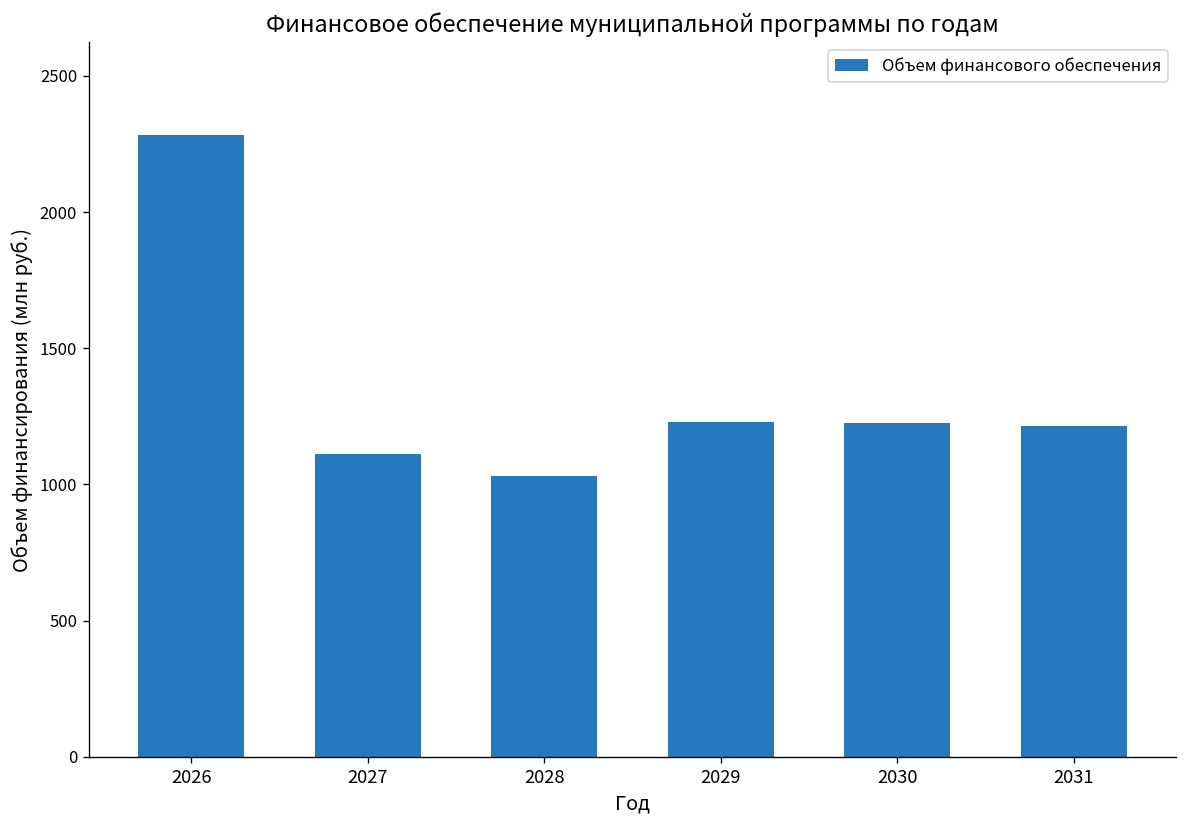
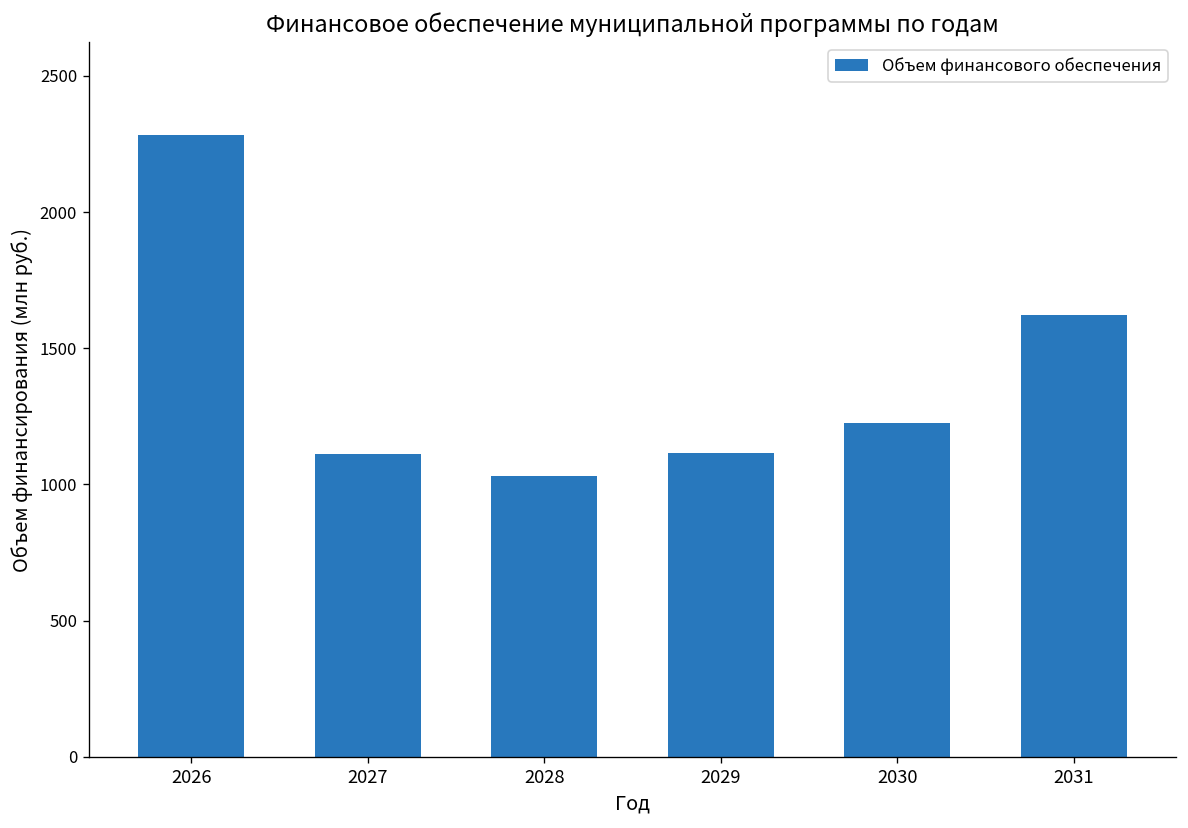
  {
    "2026": 2280,
    "2027": 1110,
    "2028": 1030,
-   "2029": 1230,
+   "2029": 1120,
    "2030": 1230,
-   "2031": 1210
+   "2031": 1620
  }
